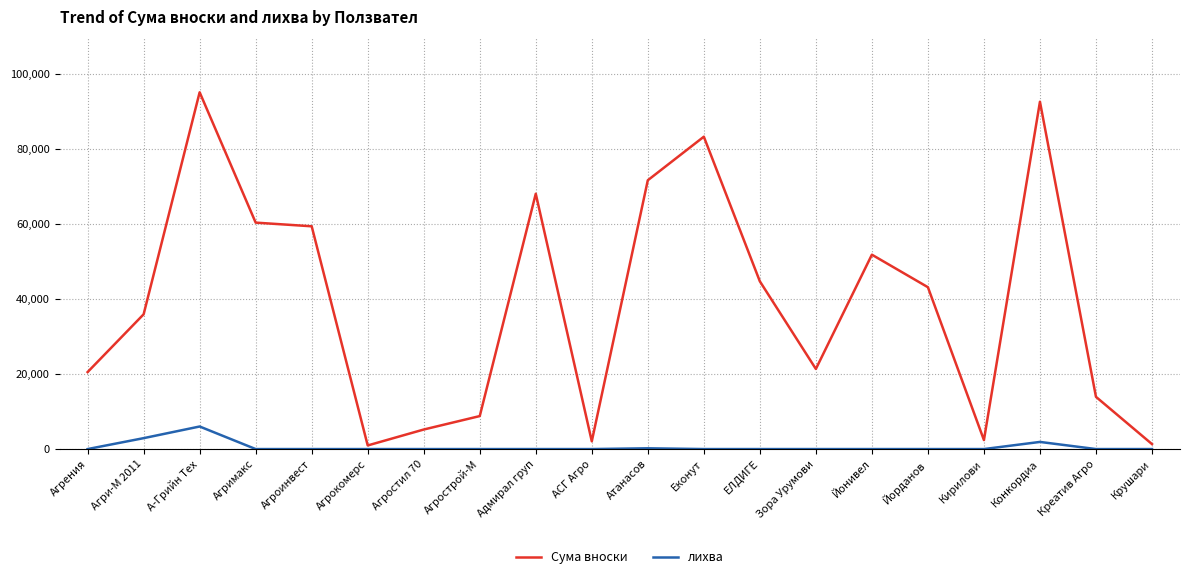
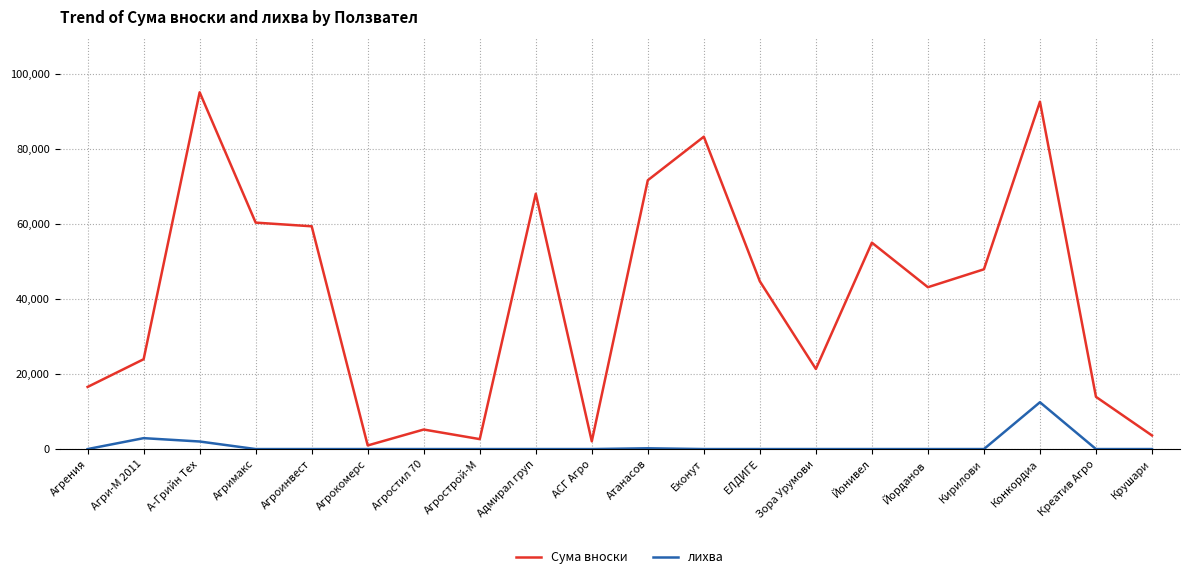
  {
    "Сума вноски": {
-     "Агрения": "21,000",
-     "Агри-М 2011": "36,000",
+     "Агрения": "17,000",
+     "Агри-М 2011": "24,000",
      "А-Грийн Тех": "95,000",
      "Агримакс": "60,000",
      "Агроинвест": "59,000",
      "Агрокомерс": "1,000",
      "Агростил 70": "5,000",
-     "Агрострой-М": "9,000",
+     "Агрострой-М": "3,000",
      "Адмирал груп": "68,000",
      "АСГ Агро": "2,000",
      "Атанасов": "72,000",
      "Еконут": "83,000",
      "ЕЛДИГЕ": "45,000",
      "Зора Урумови": "21,000",
-     "Йонивел": "52,000",
+     "Йонивел": "55,000",
      "Йорданов": "43,000",
-     "Кирилови": "2,000",
+     "Кирилови": "48,000",
      "Конкордиа": "93,000",
      "Креатив Агро": "14,000",
-     "Крушари": "1,000"
+     "Крушари": "4,000"
    },
    "лихва": {
      "Агрения": "0",
      "Агри-М 2011": "3,000",
-     "А-Грийн Тех": "6,000",
+     "А-Грийн Тех": "2,000",
      "Агримакс": "0",
      "Агроинвест": "0",
      "Агрокомерс": "0",
      "Агростил 70": "0",
      "Агрострой-М": "0",
      "Адмирал груп": "0",
      "АСГ Агро": "0",
      "Атанасов": "0",
      "Еконут": "0",
      "ЕЛДИГЕ": "0",
      "Зора Урумови": "0",
      "Йонивел": "0",
      "Йорданов": "0",
      "Кирилови": "0",
-     "Конкордиа": "2,000",
+     "Конкордиа": "12,000",
      "Креатив Агро": "0",
      "Крушари": "0"
    }
  }
